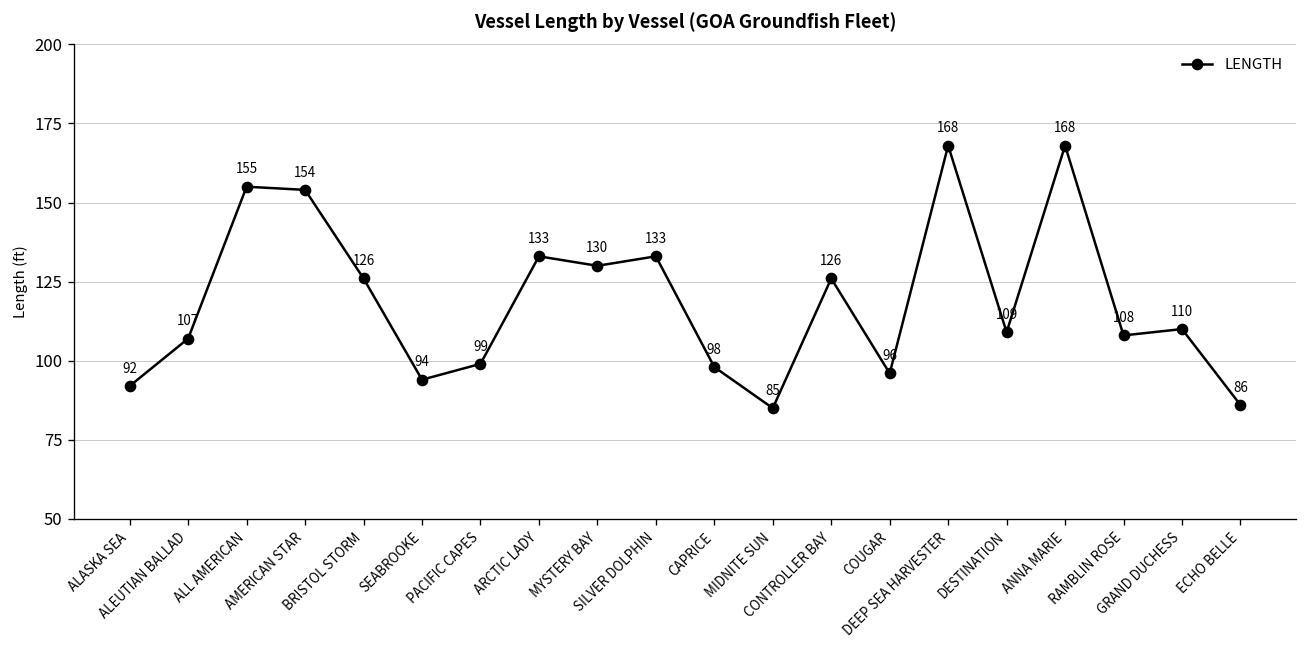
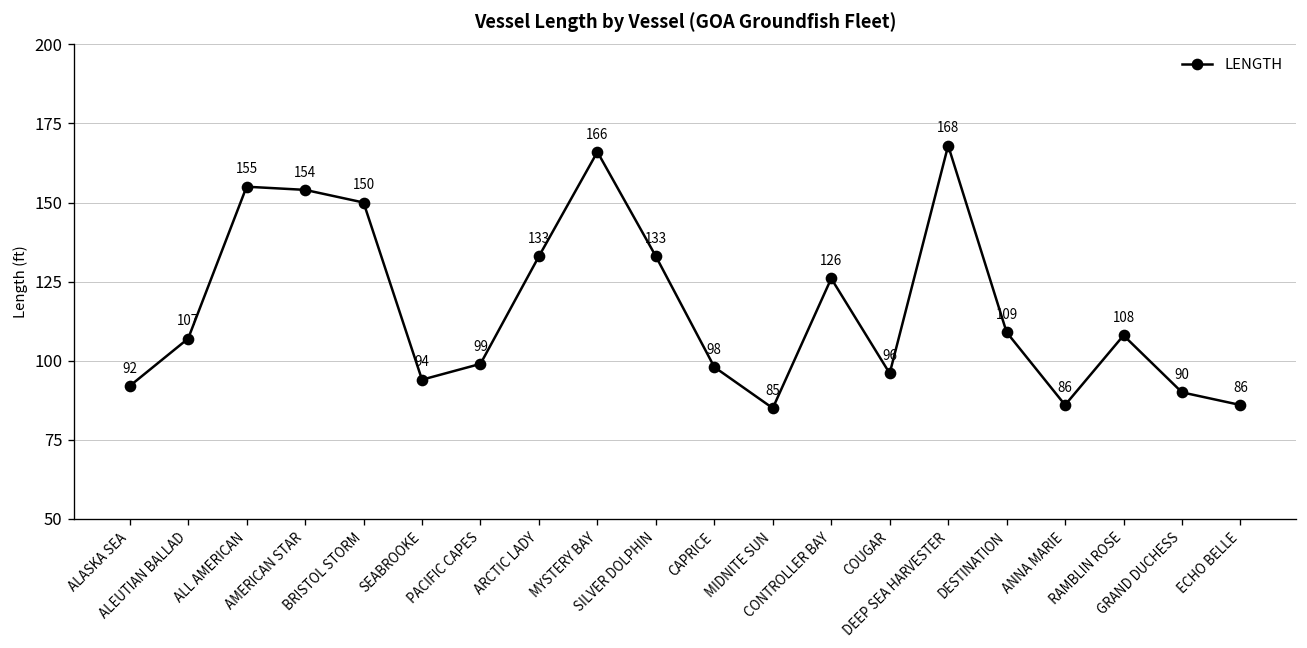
  {
    "ALASKA SEA": 92,
    "ALEUTIAN BALLAD": 107,
    "ALL AMERICAN": 155,
    "AMERICAN STAR": 154,
-   "BRISTOL STORM": 126,
+   "BRISTOL STORM": 150,
    "SEABROOKE": 94,
    "PACIFIC CAPES": 99,
    "ARCTIC LADY": 133,
-   "MYSTERY BAY": 130,
+   "MYSTERY BAY": 166,
    "SILVER DOLPHIN": 133,
    "CAPRICE": 98,
    "MIDNITE SUN": 85,
    "CONTROLLER BAY": 126,
    "COUGAR": 96,
    "DEEP SEA HARVESTER": 168,
    "DESTINATION": 109,
-   "ANNA MARIE": 168,
+   "ANNA MARIE": 86,
    "RAMBLIN ROSE": 108,
-   "GRAND DUCHESS": 110,
+   "GRAND DUCHESS": 90,
    "ECHO BELLE": 86
  }
